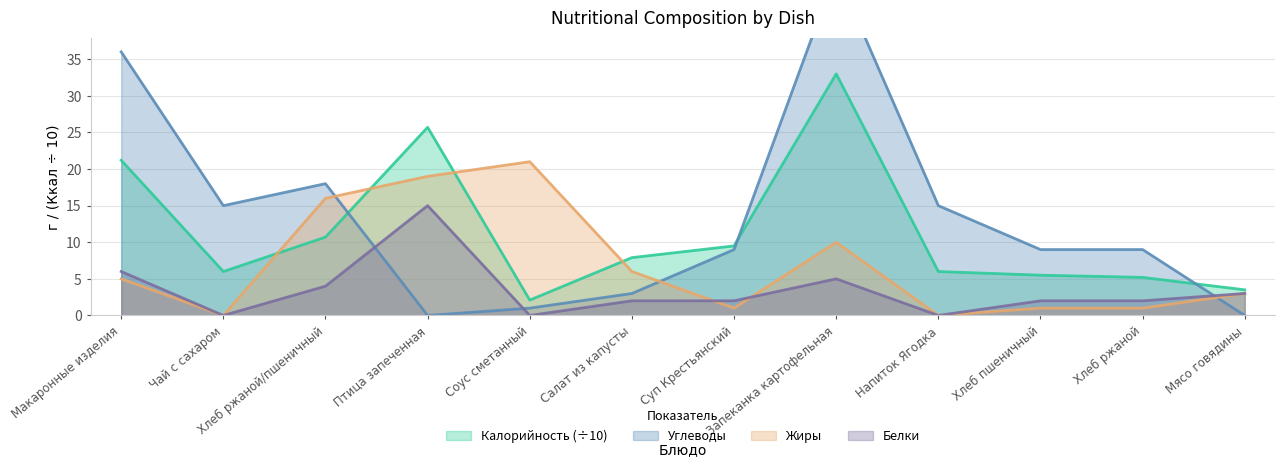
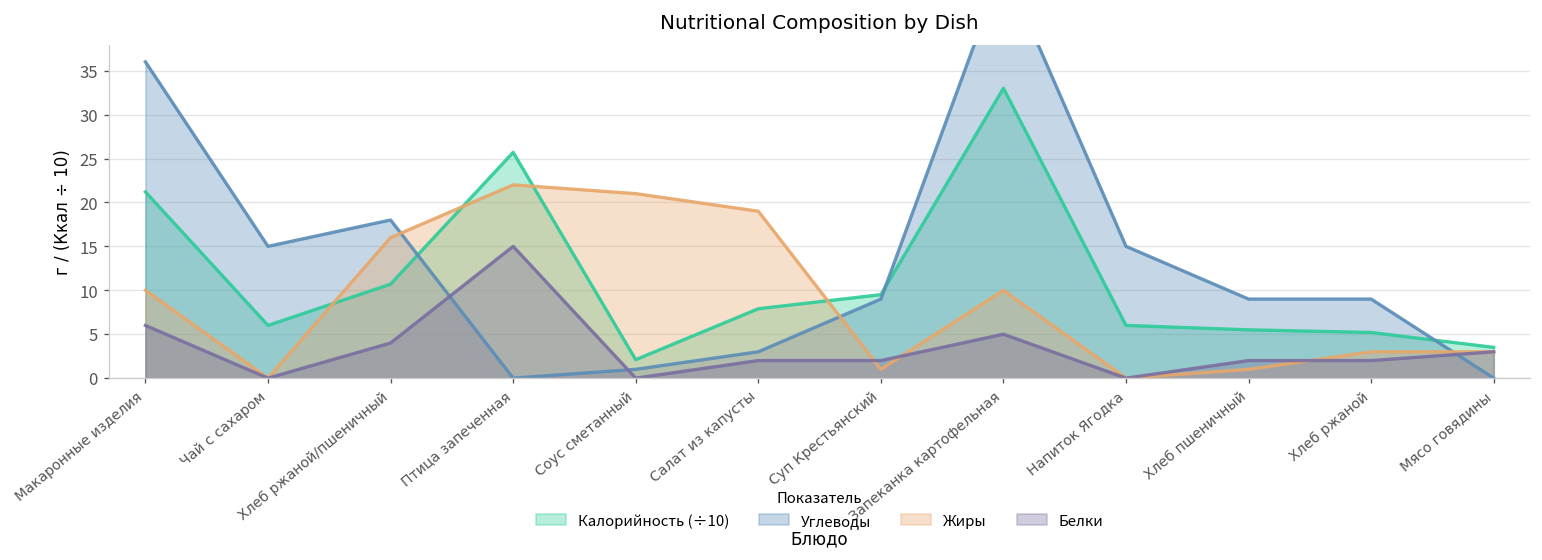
  {
    "Жиры": {
-     "Макаронные изделия": 5,
+     "Макаронные изделия": 10,
      "Хлеб ржаной/пшеничный": 16,
-     "Птица запеченная": 19,
+     "Птица запеченная": 22,
      "Соус сметанный": 21,
-     "Салат из капусты": 6,
+     "Салат из капусты": 19,
      "Суп Крестьянский": 1,
      "Запеканка картофельная": 10,
      "Хлеб пшеничный": 1,
-     "Хлеб ржаной": 1
+     "Хлеб ржаной": 3
    }
  }
